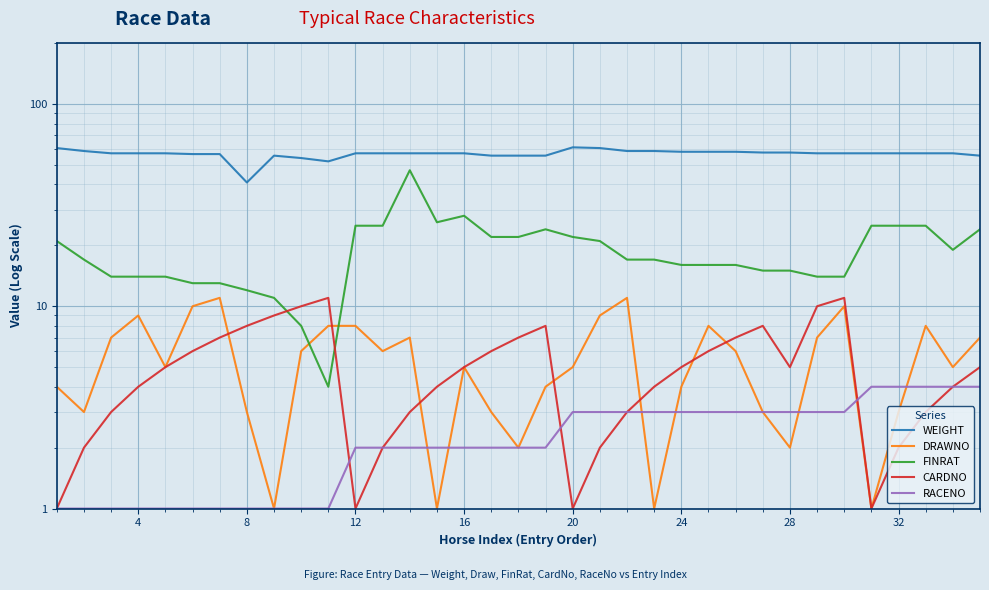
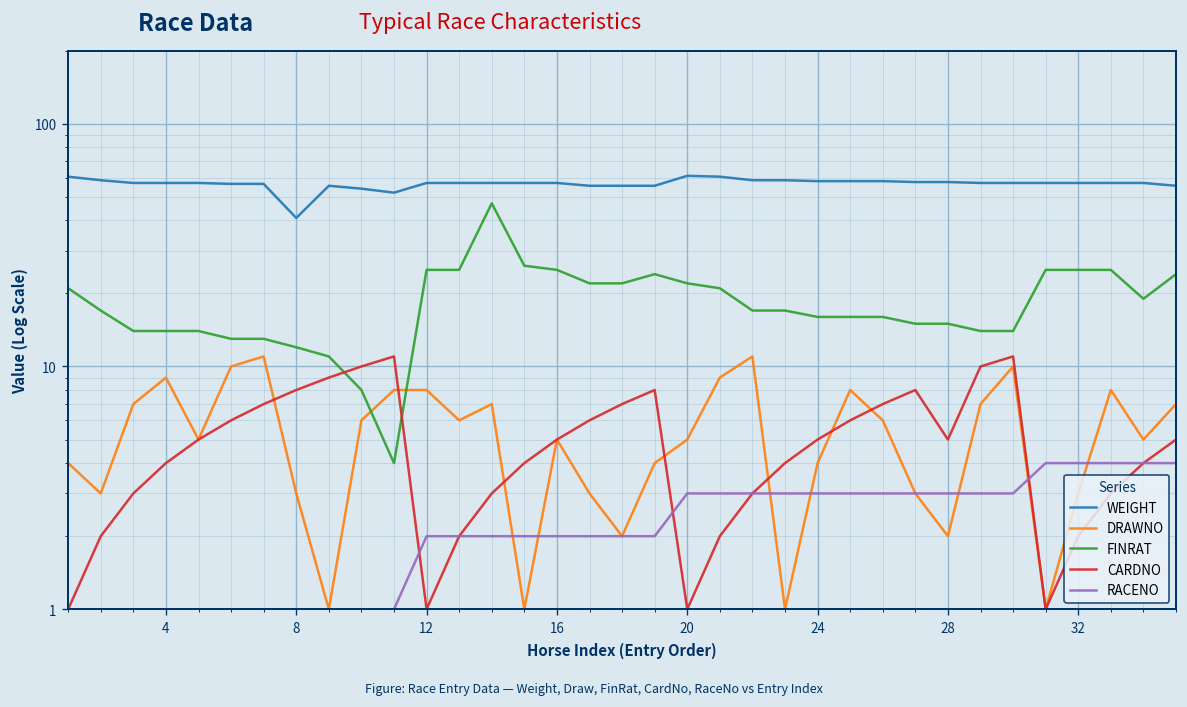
  {
    "WEIGHT": {
      "4": 57,
      "8": 41,
      "12": 57,
      "16": 57,
      "20": 61,
      "24": 58,
      "28": 58,
      "32": 57
    },
    "DRAWNO": {
      "4": 9,
      "8": 3,
      "12": 8,
      "20": 5,
      "24": 4,
      "28": 2
    },
    "FINRAT": {
      "4": 14,
      "8": 12,
      "12": 25,
-     "16": 28,
+     "16": 25,
      "20": 22,
      "24": 16,
      "28": 15,
      "32": 25
    },
    "CARDNO": {
      "4": 4,
      "8": 8,
      "12": 1,
      "20": 1,
      "24": 5,
      "28": 5
    },
    "RACENO": {
      "4": 1,
      "8": 1,
      "12": 2,
      "16": 2,
      "20": 3,
      "24": 3,
      "28": 3,
      "32": 4
    }
  }
